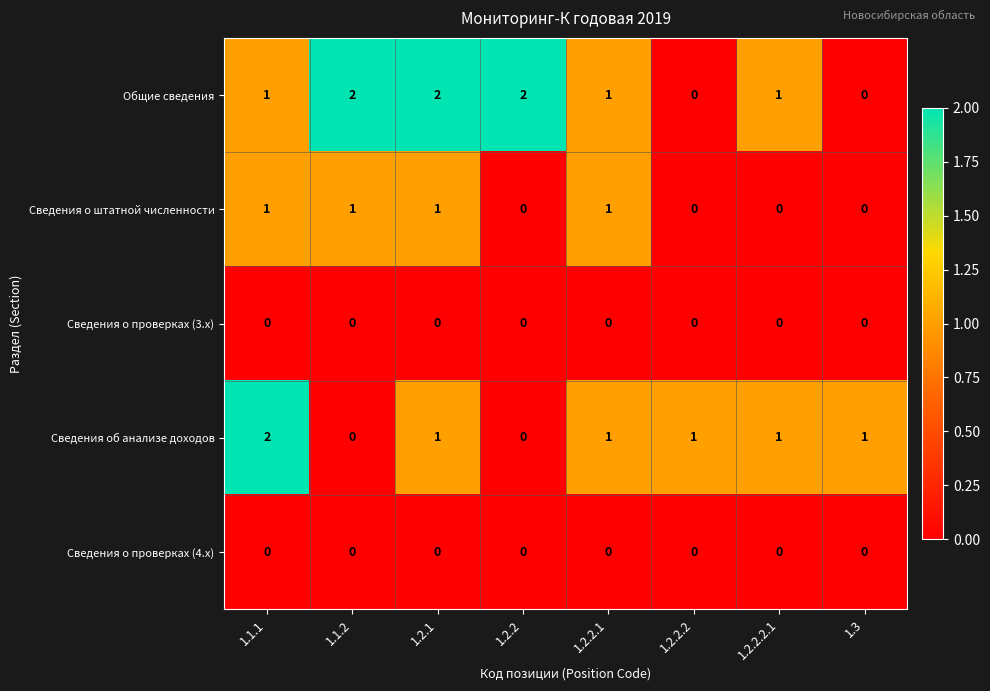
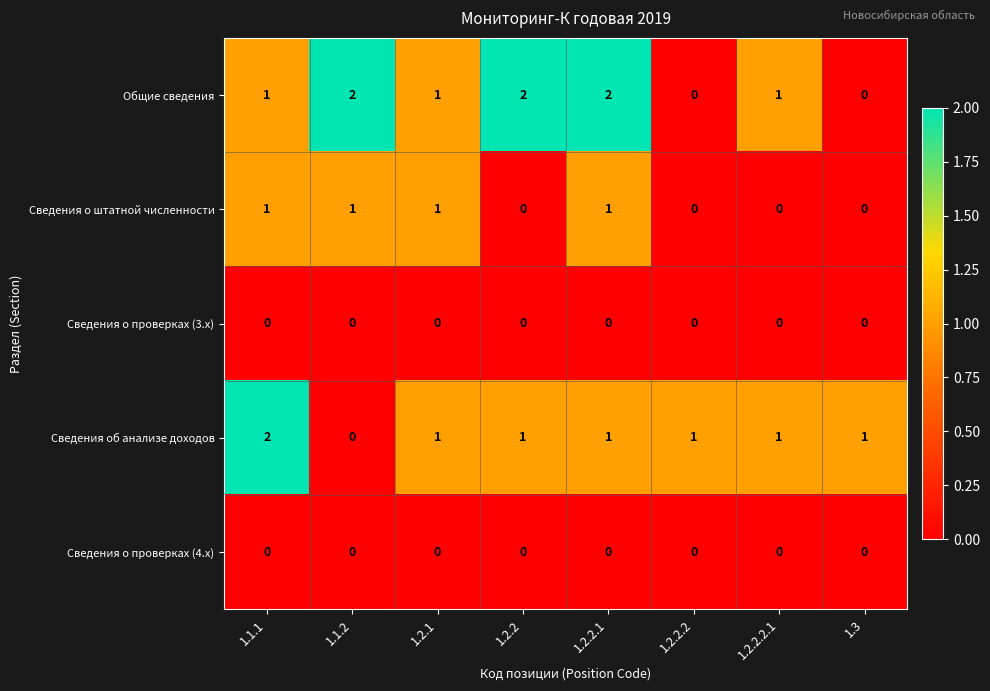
  {
    "Общие сведения": {
      "1.1.1": 1,
      "1.1.2": 2,
-     "1.2.1": 2,
+     "1.2.1": 1,
      "1.2.2": 2,
-     "1.2.2.1": 1,
+     "1.2.2.1": 2,
      "1.2.2.2": 0,
      "1.2.2.2.1": 1,
      "1.3": 0
    },
    "Сведения о штатной численности": {
      "1.1.1": 1,
      "1.1.2": 1,
      "1.2.1": 1,
      "1.2.2": 0,
      "1.2.2.1": 1,
      "1.2.2.2": 0,
      "1.2.2.2.1": 0,
      "1.3": 0
    },
    "Сведения о проверках (3.x)": {
      "1.1.1": 0,
      "1.1.2": 0,
      "1.2.1": 0,
      "1.2.2": 0,
      "1.2.2.1": 0,
      "1.2.2.2": 0,
      "1.2.2.2.1": 0,
      "1.3": 0
    },
    "Сведения об анализе доходов": {
      "1.1.1": 2,
      "1.1.2": 0,
      "1.2.1": 1,
-     "1.2.2": 0,
+     "1.2.2": 1,
      "1.2.2.1": 1,
      "1.2.2.2": 1,
      "1.2.2.2.1": 1,
      "1.3": 1
    },
    "Сведения о проверках (4.x)": {
      "1.1.1": 0,
      "1.1.2": 0,
      "1.2.1": 0,
      "1.2.2": 0,
      "1.2.2.1": 0,
      "1.2.2.2": 0,
      "1.2.2.2.1": 0,
      "1.3": 0
    }
  }
